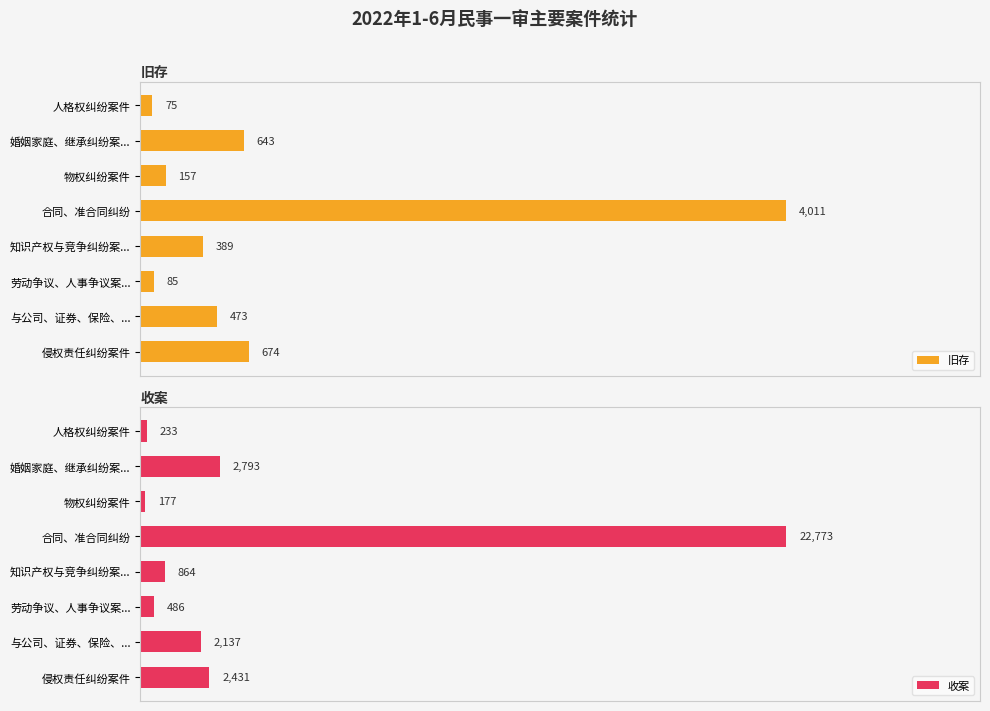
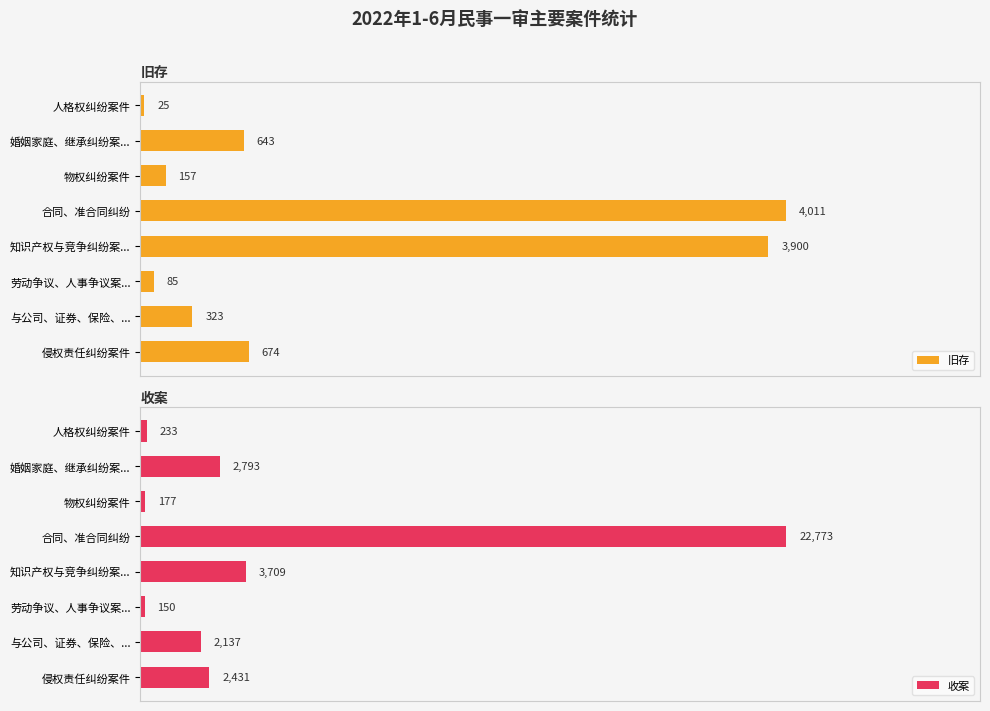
  {
    "旧存": {
-     "人格权纠纷案件": "75",
+     "人格权纠纷案件": "25",
      "婚姻家庭、继承纠纷案...": "643",
      "物权纠纷案件": "157",
      "合同、准合同纠纷": "4,011",
-     "知识产权与竞争纠纷案...": "389",
+     "知识产权与竞争纠纷案...": "3,900",
      "劳动争议、人事争议案...": "85",
-     "与公司、证券、保险、...": "473",
+     "与公司、证券、保险、...": "323",
      "侵权责任纠纷案件": "674"
    },
    "收案": {
      "人格权纠纷案件": "233",
      "婚姻家庭、继承纠纷案...": "2,793",
      "物权纠纷案件": "177",
      "合同、准合同纠纷": "22,773",
-     "知识产权与竞争纠纷案...": "864",
-     "劳动争议、人事争议案...": "486",
+     "知识产权与竞争纠纷案...": "3,709",
+     "劳动争议、人事争议案...": "150",
      "与公司、证券、保险、...": "2,137",
      "侵权责任纠纷案件": "2,431"
    }
  }
